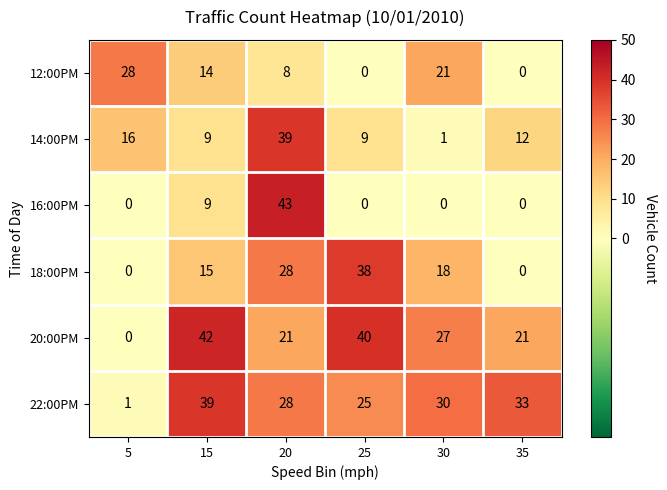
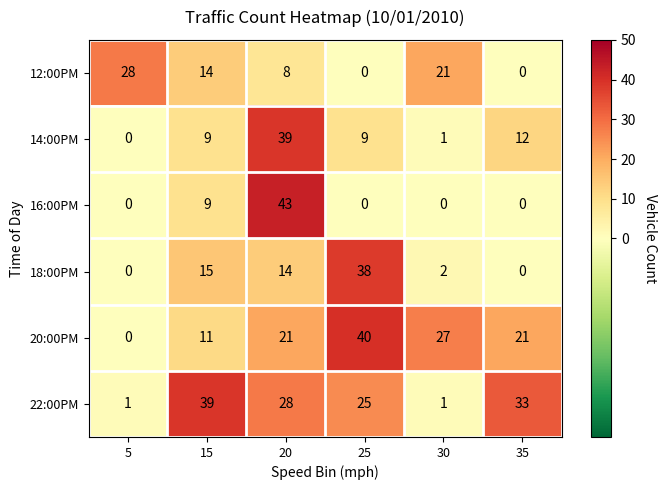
  {
    "12:00PM": {
      "5": 28,
      "15": 14,
      "20": 8,
      "25": 0,
      "30": 21,
      "35": 0
    },
    "14:00PM": {
-     "5": 16,
+     "5": 0,
      "15": 9,
      "20": 39,
      "25": 9,
      "30": 1,
      "35": 12
    },
    "16:00PM": {
      "5": 0,
      "15": 9,
      "20": 43,
      "25": 0,
      "30": 0,
      "35": 0
    },
    "18:00PM": {
      "5": 0,
      "15": 15,
-     "20": 28,
+     "20": 14,
      "25": 38,
-     "30": 18,
+     "30": 2,
      "35": 0
    },
    "20:00PM": {
      "5": 0,
-     "15": 42,
+     "15": 11,
      "20": 21,
      "25": 40,
      "30": 27,
      "35": 21
    },
    "22:00PM": {
      "5": 1,
      "15": 39,
      "20": 28,
      "25": 25,
-     "30": 30,
+     "30": 1,
      "35": 33
    }
  }
